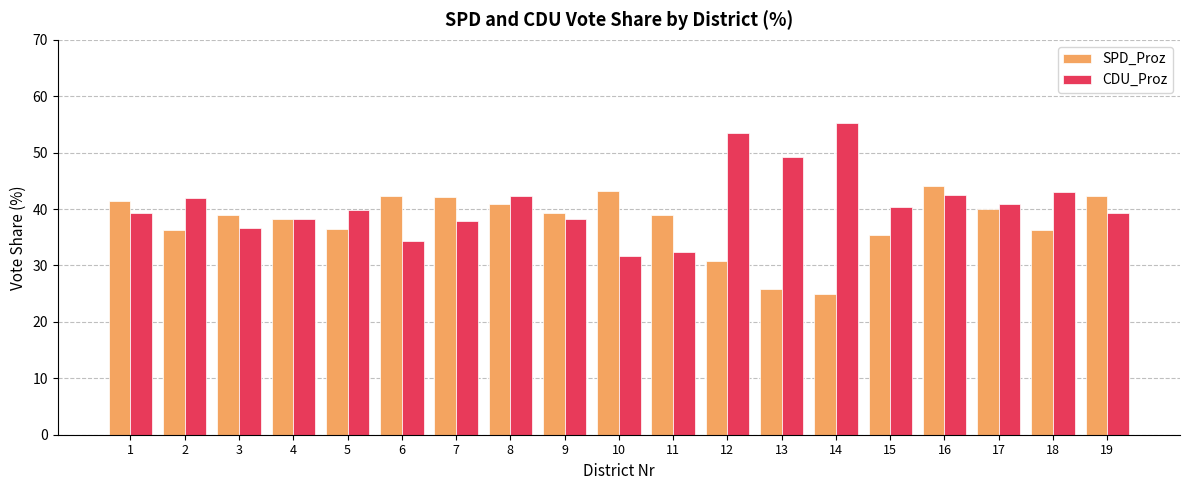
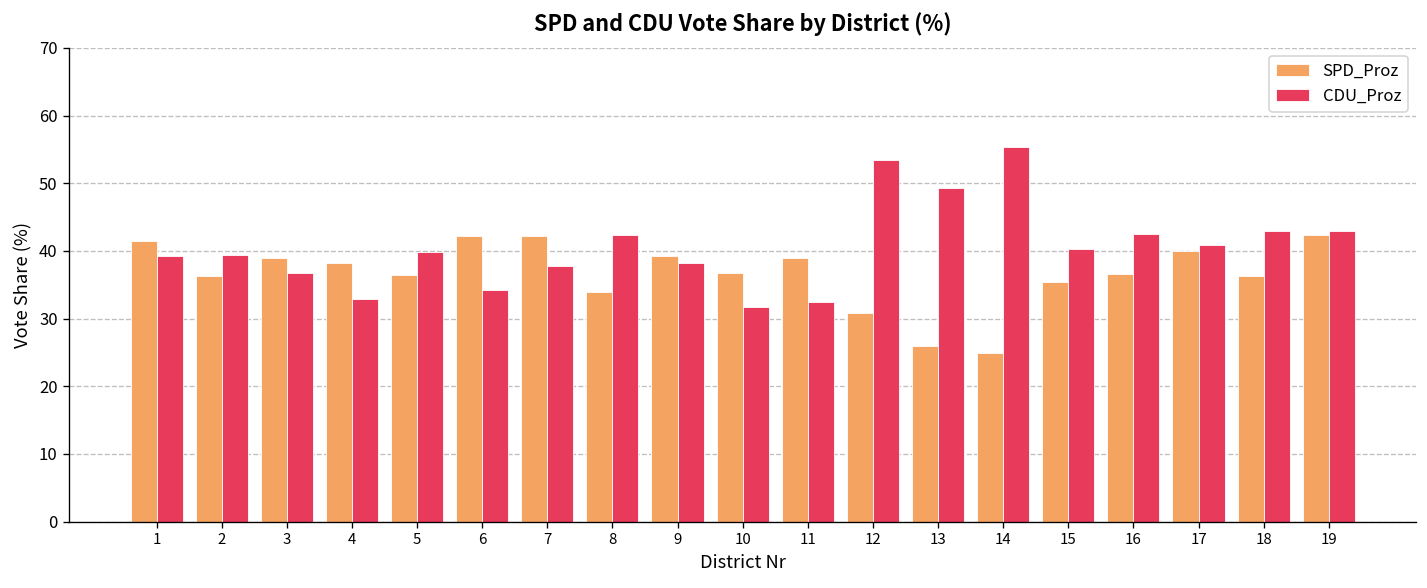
  {
    "SPD_Proz": {
      "1": 41,
      "2": 36,
      "3": 39,
      "4": 38,
      "5": 36,
      "6": 42,
      "7": 42,
-     "8": 41,
+     "8": 34,
      "9": 39,
-     "10": 43,
+     "10": 37,
      "11": 39,
      "12": 31,
      "13": 26,
      "14": 25,
      "15": 35,
-     "16": 44,
+     "16": 37,
      "17": 40,
      "18": 36,
      "19": 42
    },
    "CDU_Proz": {
      "1": 39,
-     "2": 42,
+     "2": 39,
      "3": 37,
-     "4": 38,
+     "4": 33,
      "5": 40,
      "6": 34,
      "7": 38,
      "8": 42,
      "9": 38,
      "10": 32,
      "11": 32,
      "12": 53,
      "13": 49,
      "14": 55,
      "15": 40,
      "16": 42,
      "17": 41,
      "18": 43,
-     "19": 39
+     "19": 43
    }
  }
